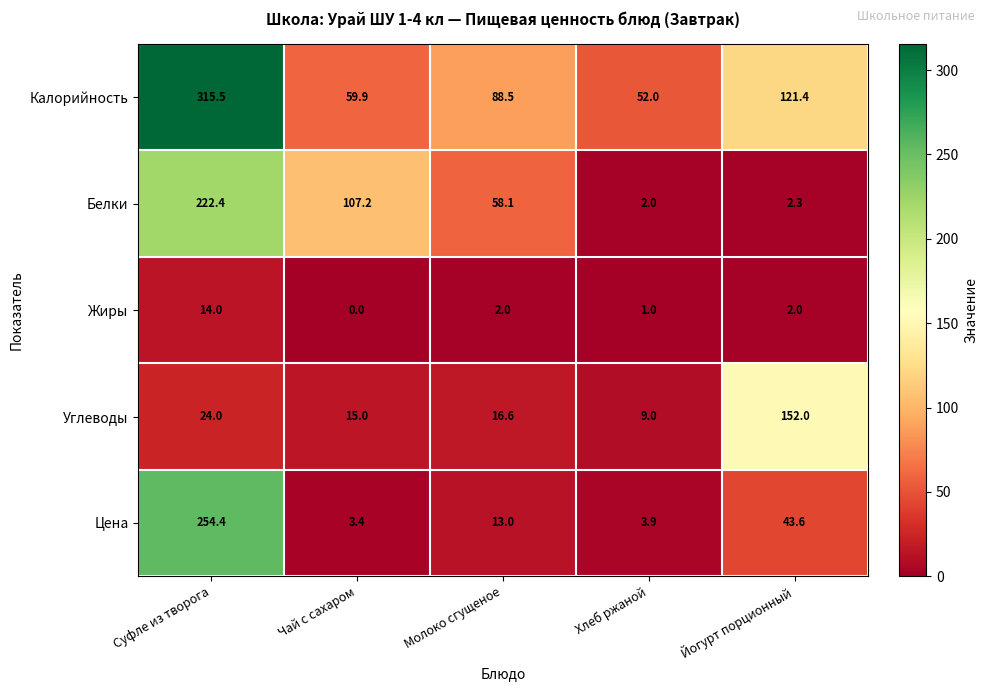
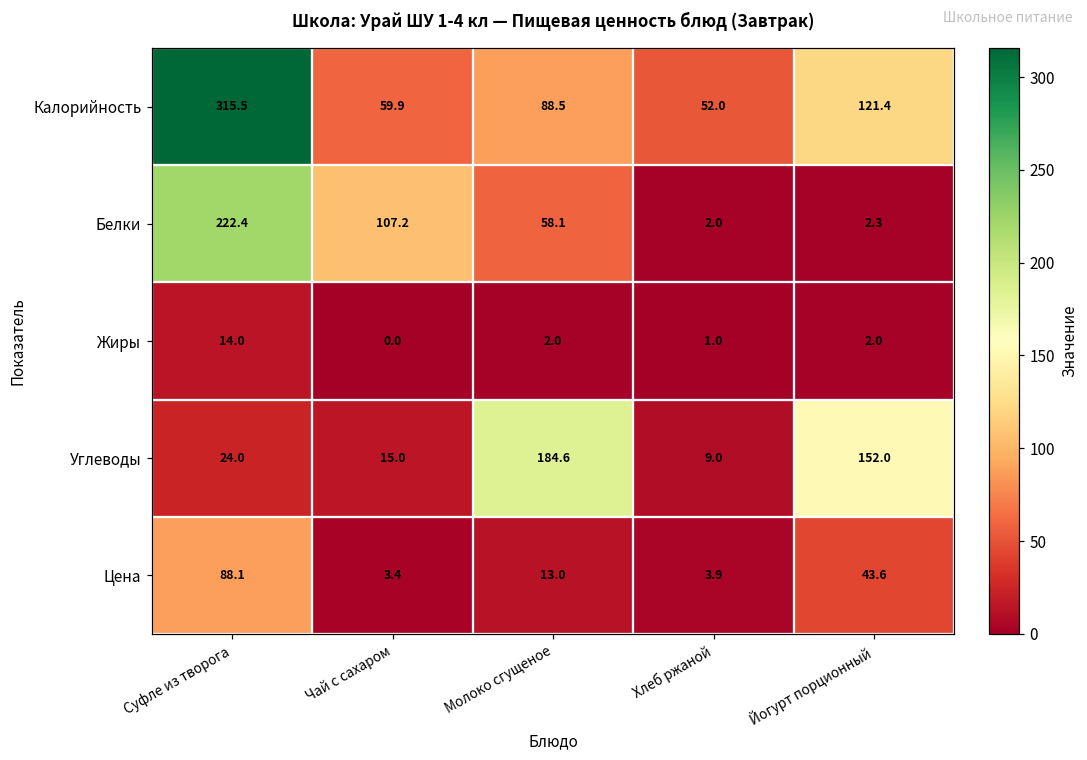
  {
    "Калорийность": {
      "Суфле из творога": 315.5,
      "Чай с сахаром": 59.9,
      "Молоко сгущеное": 88.5,
      "Хлеб ржаной": 52.0,
      "Йогурт порционный": 121.4
    },
    "Белки": {
      "Суфле из творога": 222.4,
      "Чай с сахаром": 107.2,
      "Молоко сгущеное": 58.1,
      "Хлеб ржаной": 2.0,
      "Йогурт порционный": 2.3
    },
    "Жиры": {
      "Суфле из творога": 14.0,
      "Чай с сахаром": 0.0,
      "Молоко сгущеное": 2.0,
      "Хлеб ржаной": 1.0,
      "Йогурт порционный": 2.0
    },
    "Углеводы": {
      "Суфле из творога": 24.0,
      "Чай с сахаром": 15.0,
-     "Молоко сгущеное": 16.6,
+     "Молоко сгущеное": 184.6,
      "Хлеб ржаной": 9.0,
      "Йогурт порционный": 152.0
    },
    "Цена": {
-     "Суфле из творога": 254.4,
+     "Суфле из творога": 88.1,
      "Чай с сахаром": 3.4,
      "Молоко сгущеное": 13.0,
      "Хлеб ржаной": 3.9,
      "Йогурт порционный": 43.6
    }
  }
